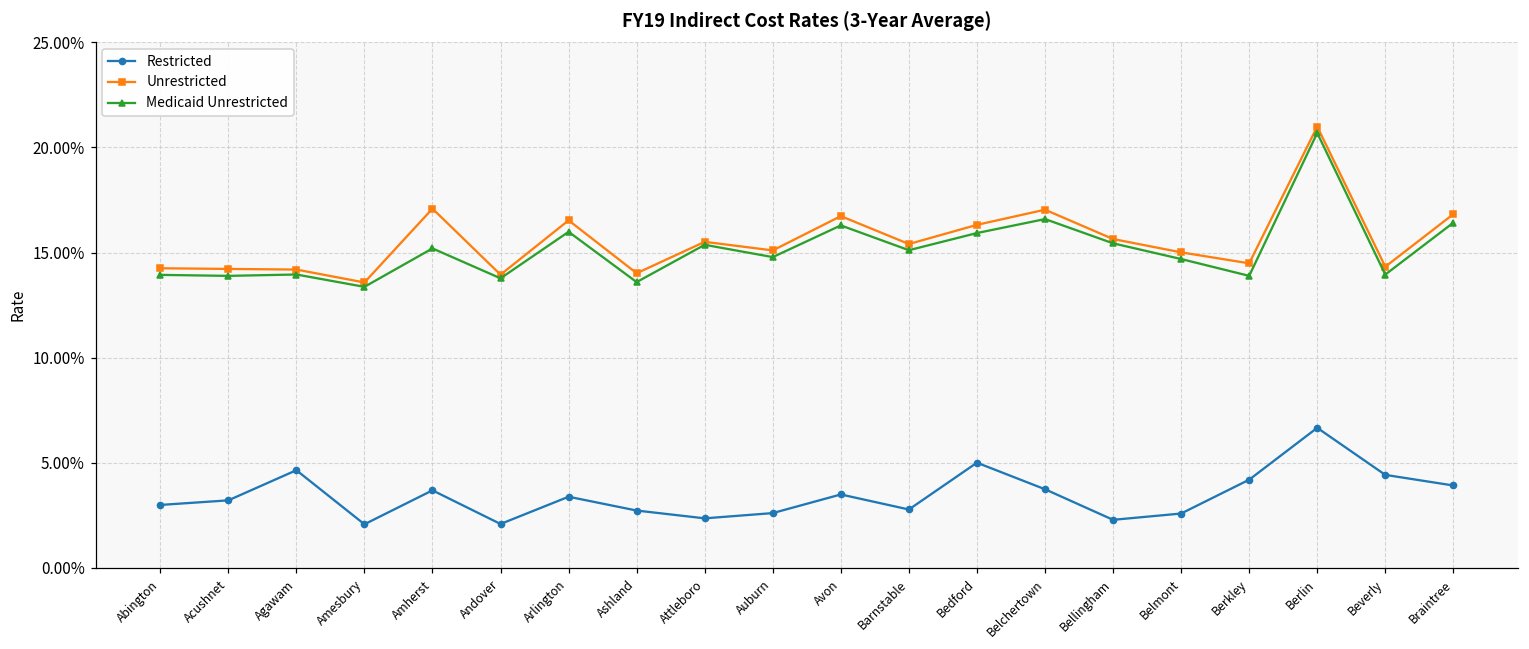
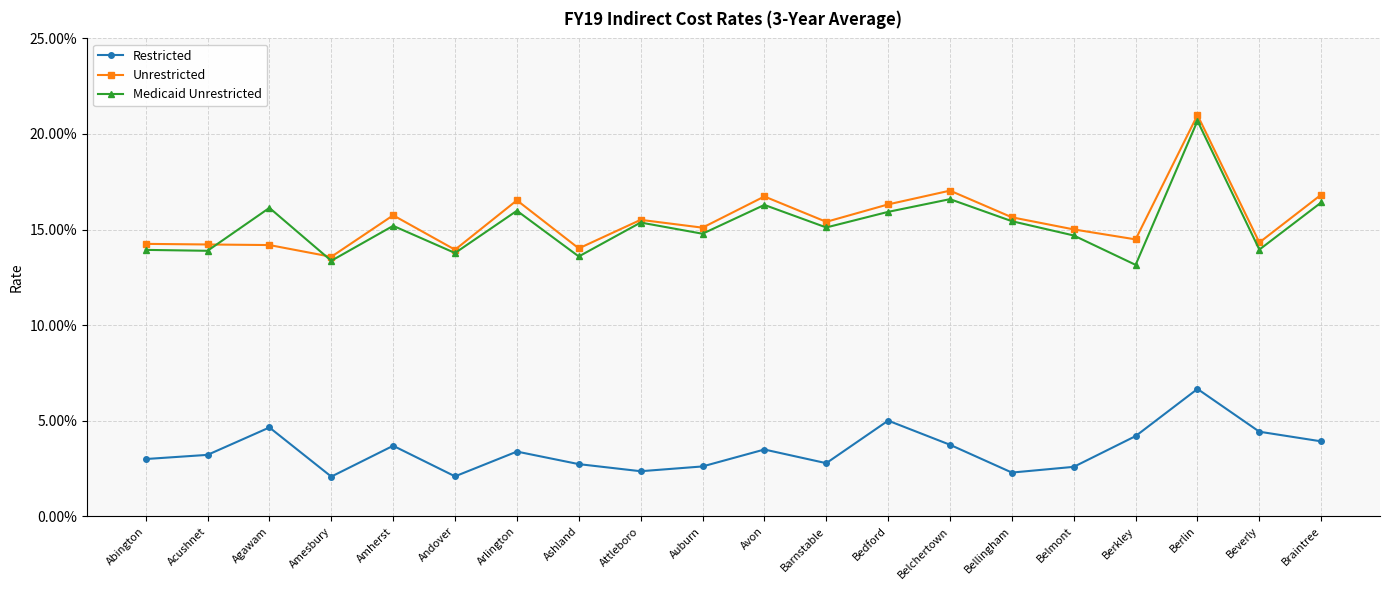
  {
    "Restricted": {
      "Abington": "3.0%",
      "Acushnet": "3.2%",
      "Agawam": "4.6%",
      "Amesbury": "2.1%",
      "Amherst": "3.7%",
      "Andover": "2.1%",
      "Arlington": "3.4%",
      "Ashland": "2.7%",
      "Attleboro": "2.4%",
      "Auburn": "2.6%",
      "Avon": "3.5%",
      "Barnstable": "2.8%",
      "Bedford": "5.0%",
      "Belchertown": "3.7%",
      "Bellingham": "2.3%",
      "Belmont": "2.6%",
      "Berkley": "4.2%",
      "Berlin": "6.7%",
      "Beverly": "4.4%",
      "Braintree": "3.9%"
    },
    "Unrestricted": {
      "Abington": "14.3%",
      "Acushnet": "14.2%",
      "Agawam": "14.2%",
      "Amesbury": "13.6%",
-     "Amherst": "17.1%",
+     "Amherst": "15.7%",
      "Andover": "13.9%",
      "Arlington": "16.5%",
      "Ashland": "14.0%",
      "Attleboro": "15.5%",
      "Auburn": "15.1%",
      "Avon": "16.7%",
      "Barnstable": "15.4%",
      "Bedford": "16.3%",
      "Belchertown": "17.0%",
      "Bellingham": "15.6%",
      "Belmont": "15.0%",
      "Berkley": "14.5%",
      "Berlin": "21.0%",
      "Beverly": "14.3%",
      "Braintree": "16.8%"
    },
    "Medicaid Unrestricted": {
      "Abington": "13.9%",
      "Acushnet": "13.9%",
-     "Agawam": "14.0%",
+     "Agawam": "16.1%",
      "Amesbury": "13.4%",
      "Amherst": "15.2%",
      "Andover": "13.8%",
      "Arlington": "16.0%",
      "Ashland": "13.6%",
      "Attleboro": "15.4%",
      "Auburn": "14.8%",
      "Avon": "16.3%",
      "Barnstable": "15.1%",
      "Bedford": "15.9%",
      "Belchertown": "16.6%",
      "Bellingham": "15.4%",
      "Belmont": "14.7%",
-     "Berkley": "13.9%",
+     "Berkley": "13.2%",
      "Berlin": "20.7%",
      "Beverly": "14.0%",
      "Braintree": "16.4%"
    }
  }
